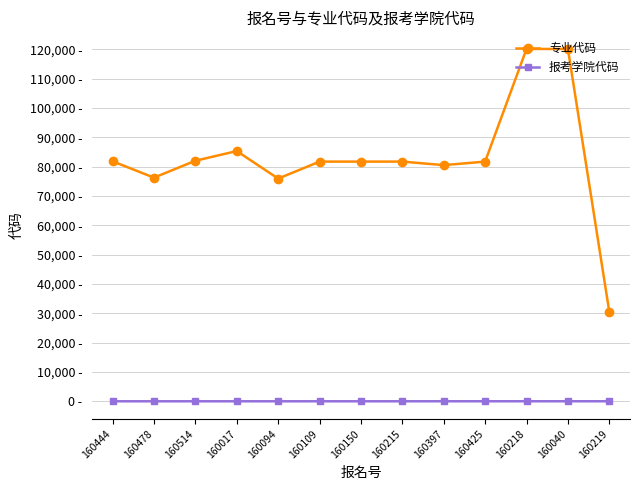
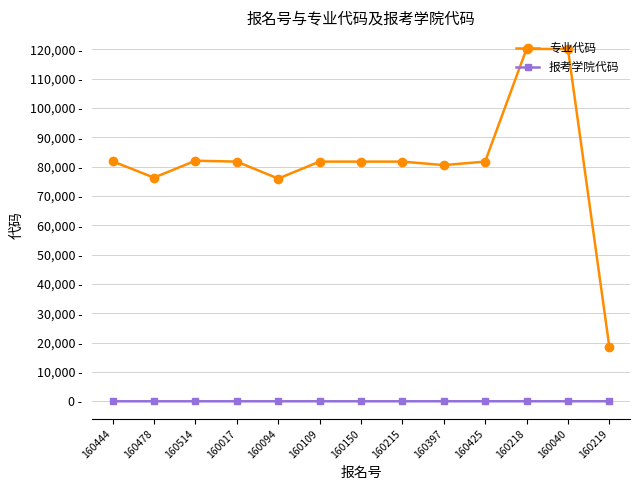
  {
    "专业代码": {
      "160444": "82,000 -",
      "160478": "76,000 -",
      "160514": "82,000 -",
-     "160017": "85,000 -",
+     "160017": "82,000 -",
      "160094": "76,000 -",
      "160109": "82,000 -",
      "160150": "82,000 -",
      "160215": "82,000 -",
      "160397": "81,000 -",
      "160425": "82,000 -",
      "160218": "120,000 -",
      "160040": "120,000 -",
-     "160219": "31,000 -"
+     "160219": "19,000 -"
    },
    "报考学院代码": {
      "160444": "0 -",
      "160478": "0 -",
      "160514": "0 -",
      "160017": "0 -",
      "160094": "0 -",
      "160109": "0 -",
      "160150": "0 -",
      "160215": "0 -",
      "160397": "0 -",
      "160425": "0 -",
      "160218": "0 -",
      "160040": "0 -",
      "160219": "0 -"
    }
  }
